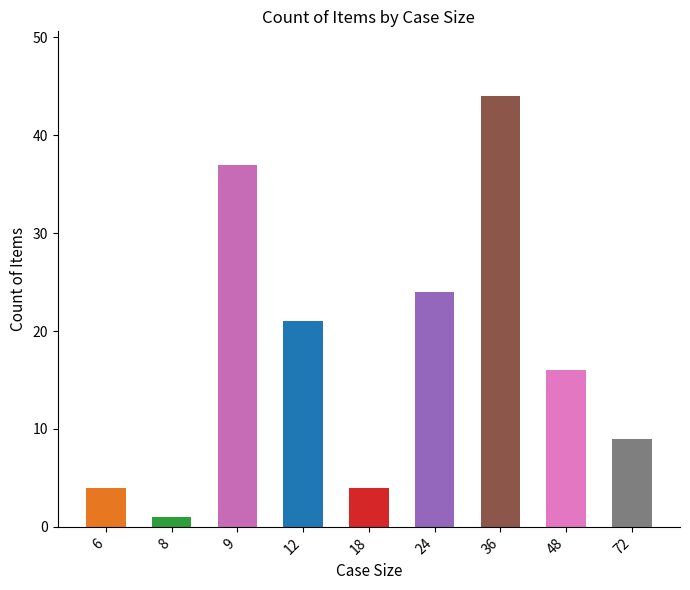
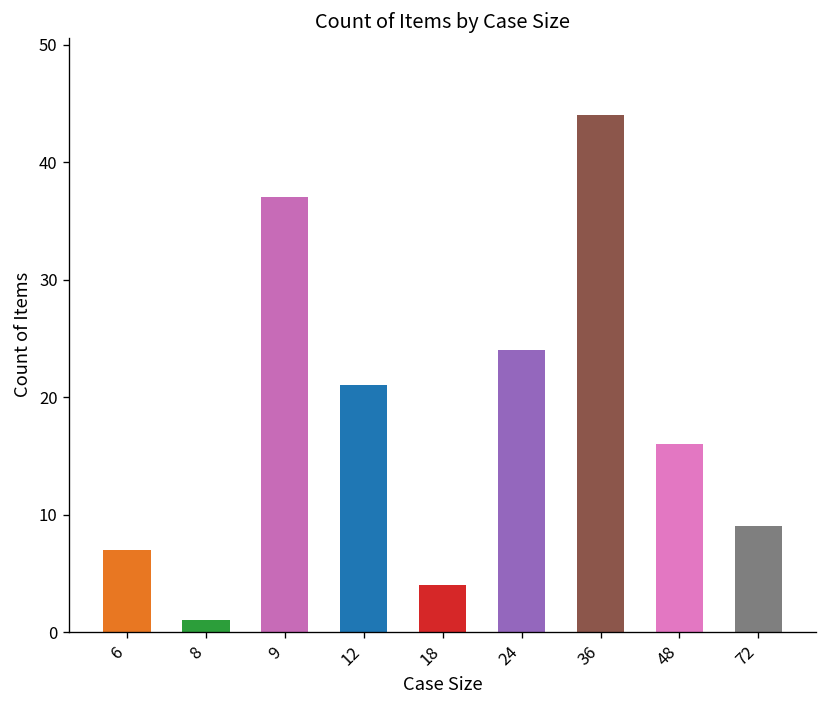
  {
-   "6": 4,
+   "6": 7,
    "8": 1,
    "9": 37,
    "12": 21,
    "18": 4,
    "24": 24,
    "36": 44,
    "48": 16,
    "72": 9
  }
